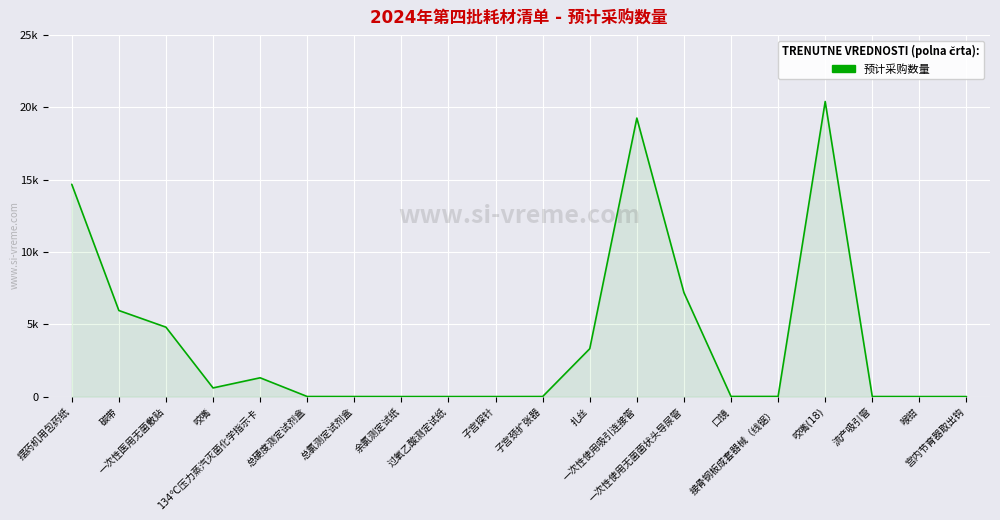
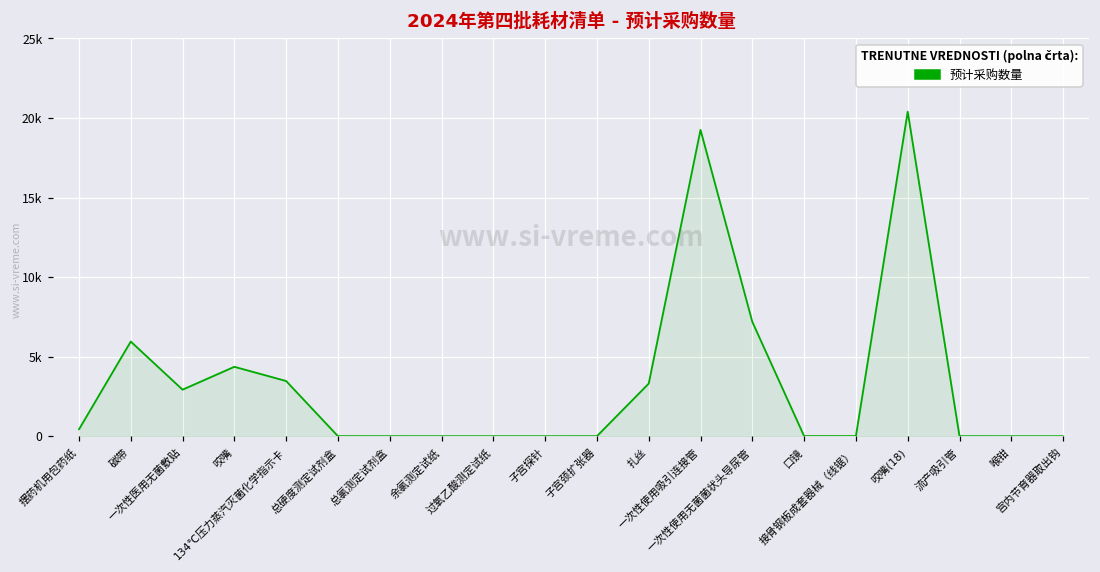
  {
-   "摆药机用包药纸": 14700,
+   "摆药机用包药纸": 400,
    "碳带": 6000,
-   "一次性医用无菌敷贴": 4800,
-   "咬嘴": 600,
-   "134℃压力蒸汽灭菌化学指示卡": 1300,
+   "一次性医用无菌敷贴": 2900,
+   "咬嘴": 4400,
+   "134℃压力蒸汽灭菌化学指示卡": 3500,
    "总硬度测定试剂盒": 0,
    "总氯测定试剂盒": 0,
    "余氯测定试纸": 0,
    "过氧乙酸测定试纸": 0,
    "子宫探针": 0,
    "子宫颈扩张器": 0,
    "扎丝": 3300,
    "一次性使用吸引连接管": 19300,
    "一次性使用无菌菌状头导尿管": 7200,
    "口镜": 0,
    "接骨钢板成套器械（线锯）": 0,
    "咬嘴(18)": 20400,
    "流产吸引管": 0,
    "喉钳": 0,
    "宫内节育器取出钩": 0
  }
